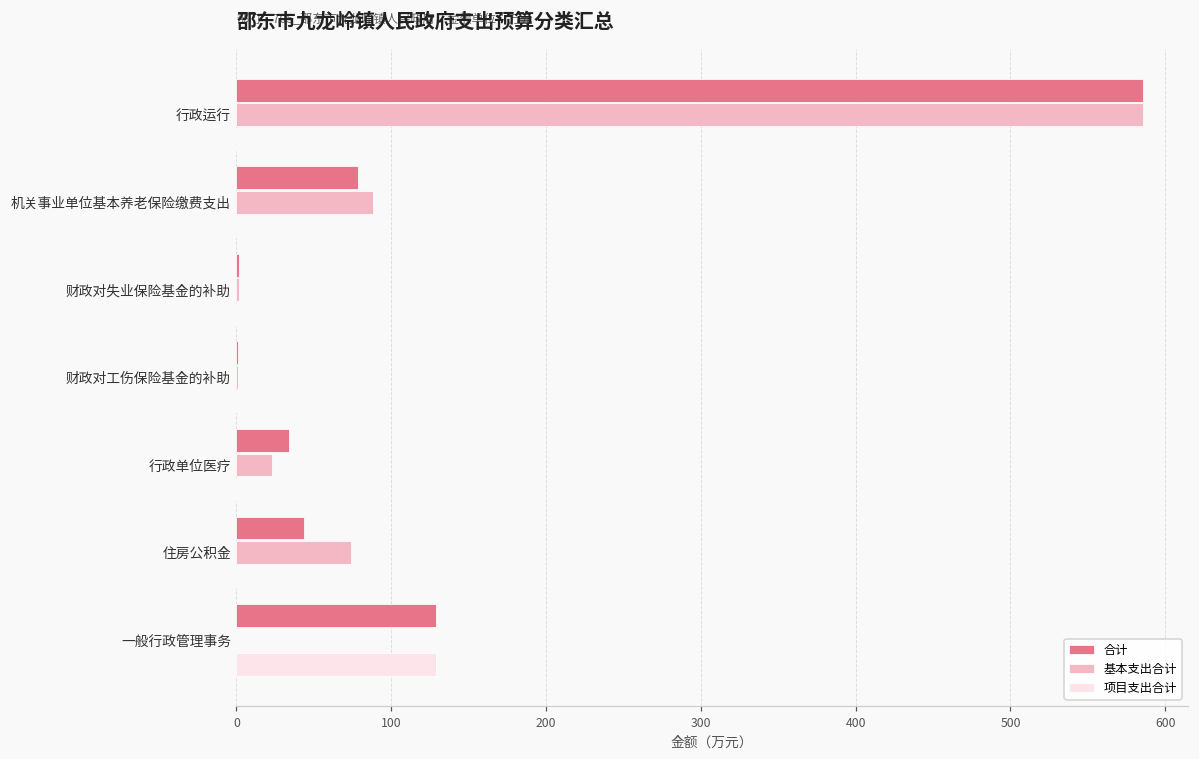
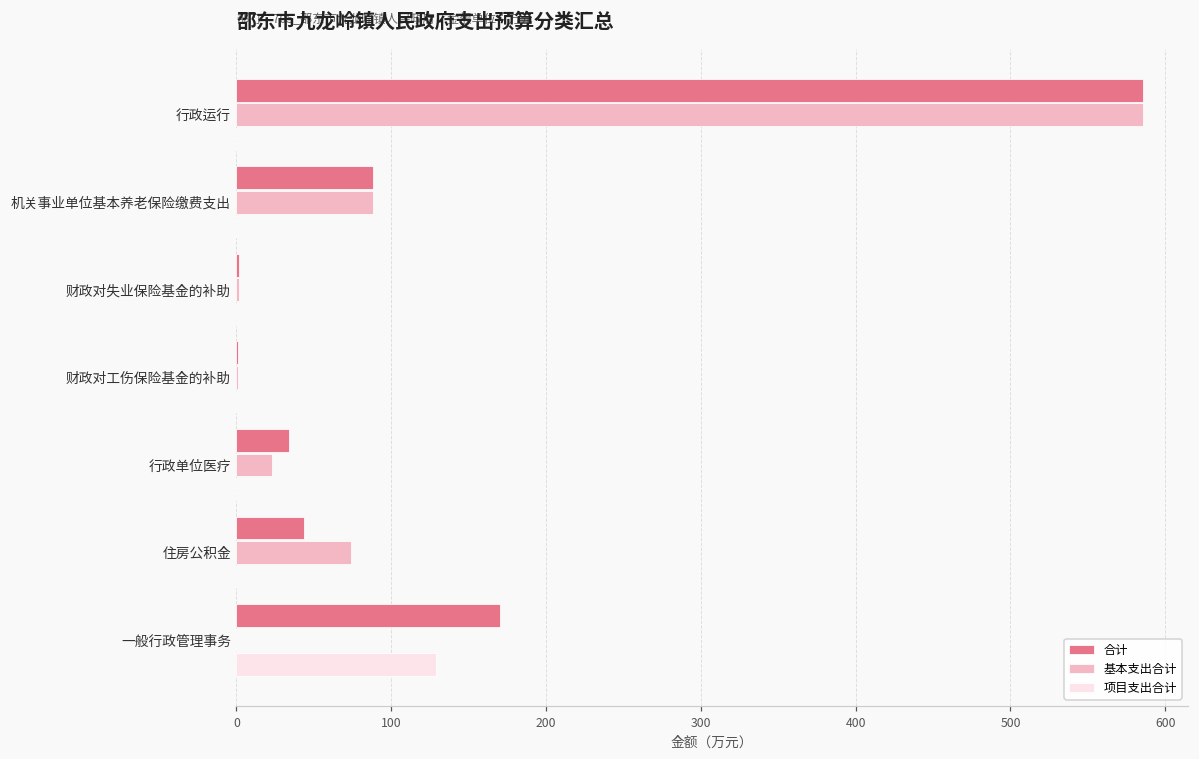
  {
    "合计": {
      "行政运行": 585,
-     "机关事业单位基本养老保险缴费支出": 79,
+     "机关事业单位基本养老保险缴费支出": 88,
      "财政对失业保险基金的补助": 2,
      "行政单位医疗": 34,
      "住房公积金": 43,
-     "一般行政管理事务": 129
+     "一般行政管理事务": 170
    }
  }
